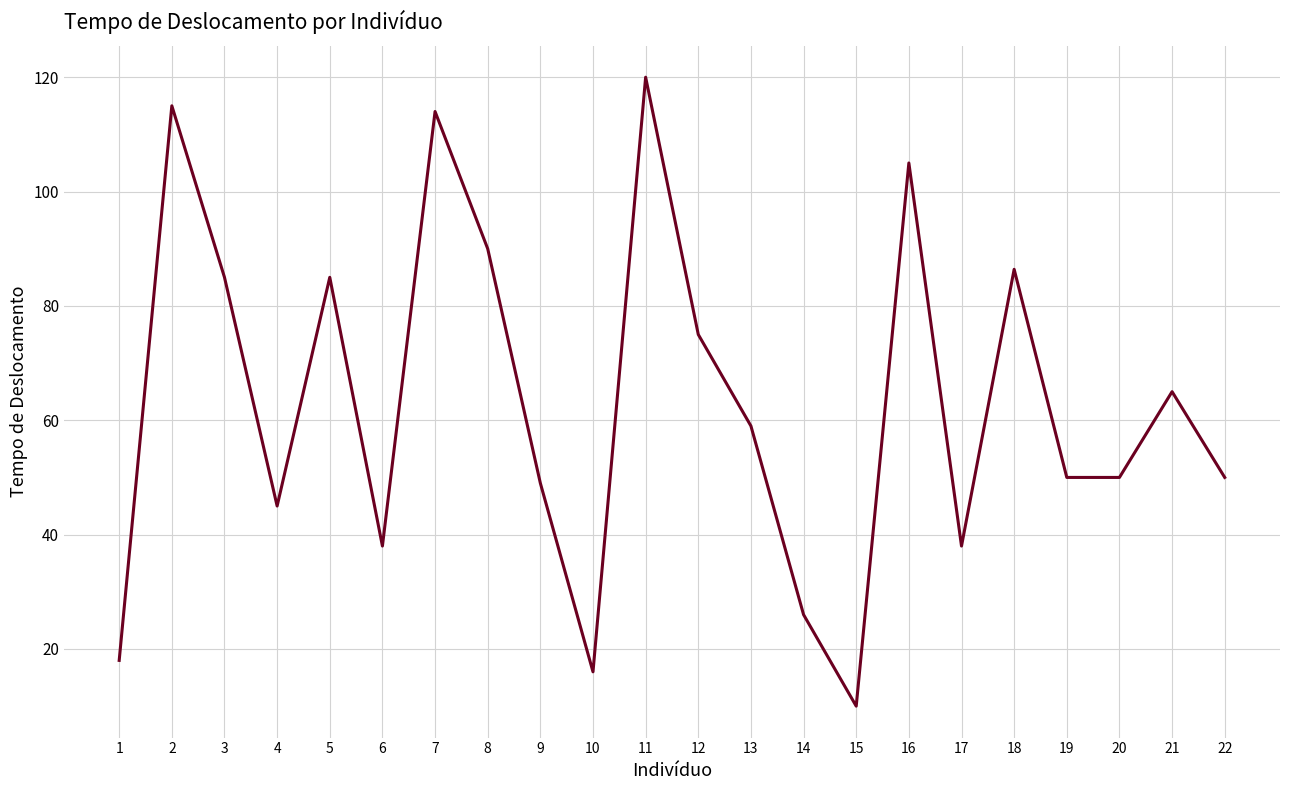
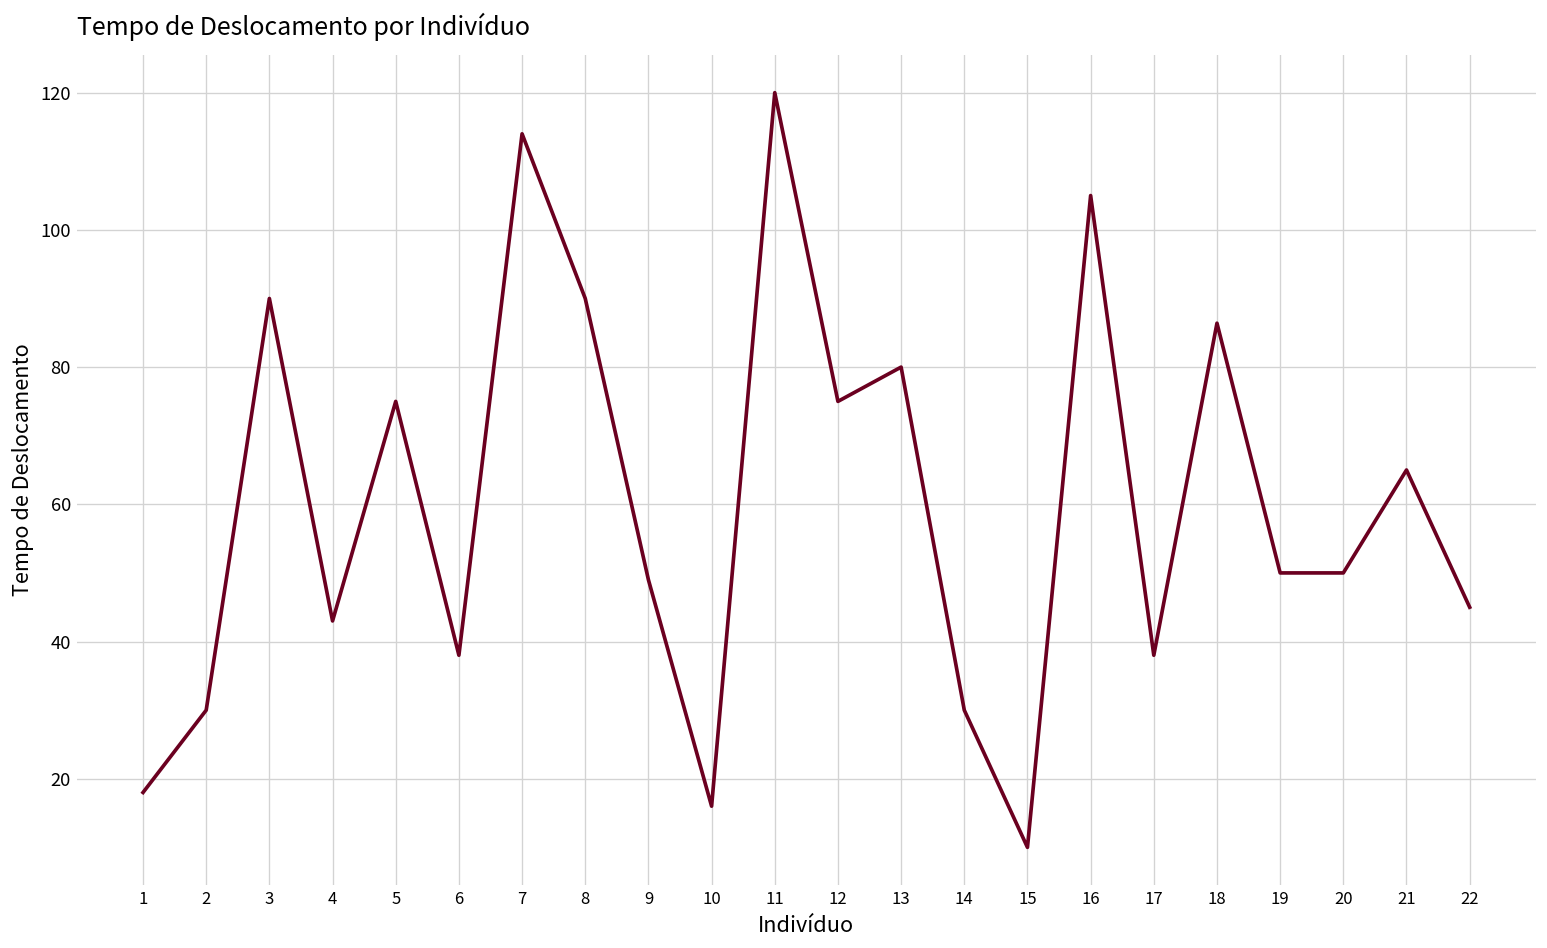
  {
    "1": 18,
-   "2": 115,
-   "3": 85,
-   "4": 45,
-   "5": 85,
+   "2": 30,
+   "3": 90,
+   "4": 43,
+   "5": 75,
    "6": 38,
    "7": 114,
    "8": 90,
    "9": 49,
    "10": 16,
    "11": 120,
    "12": 75,
-   "13": 59,
-   "14": 26,
+   "13": 80,
+   "14": 30,
    "15": 10,
    "16": 105,
    "17": 38,
    "18": 86,
    "19": 50,
    "20": 50,
    "21": 65,
-   "22": 50
+   "22": 45
  }
